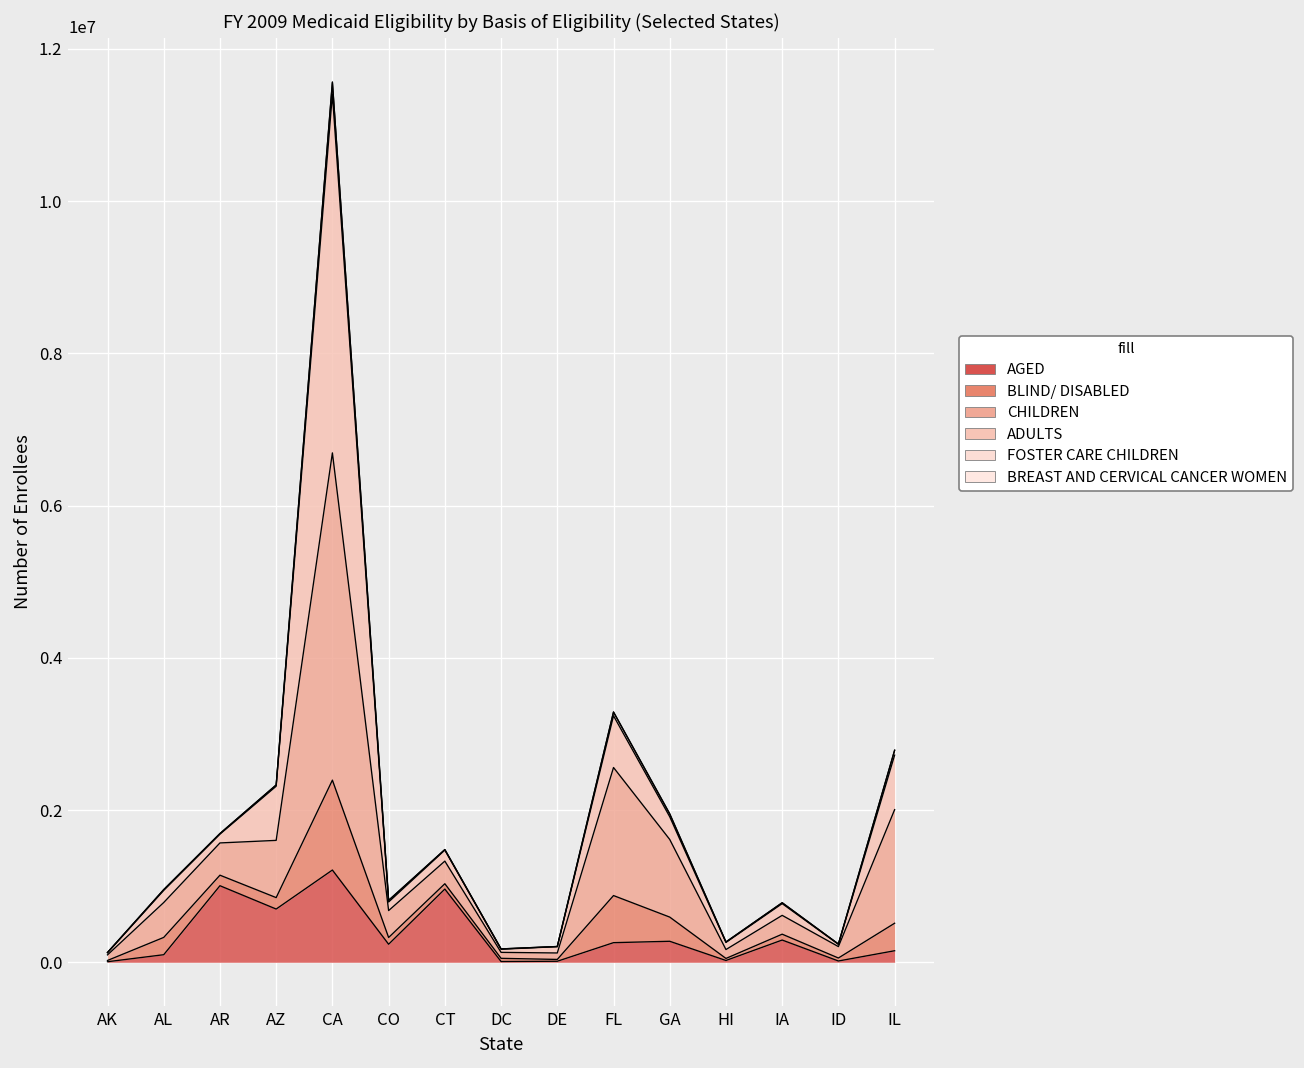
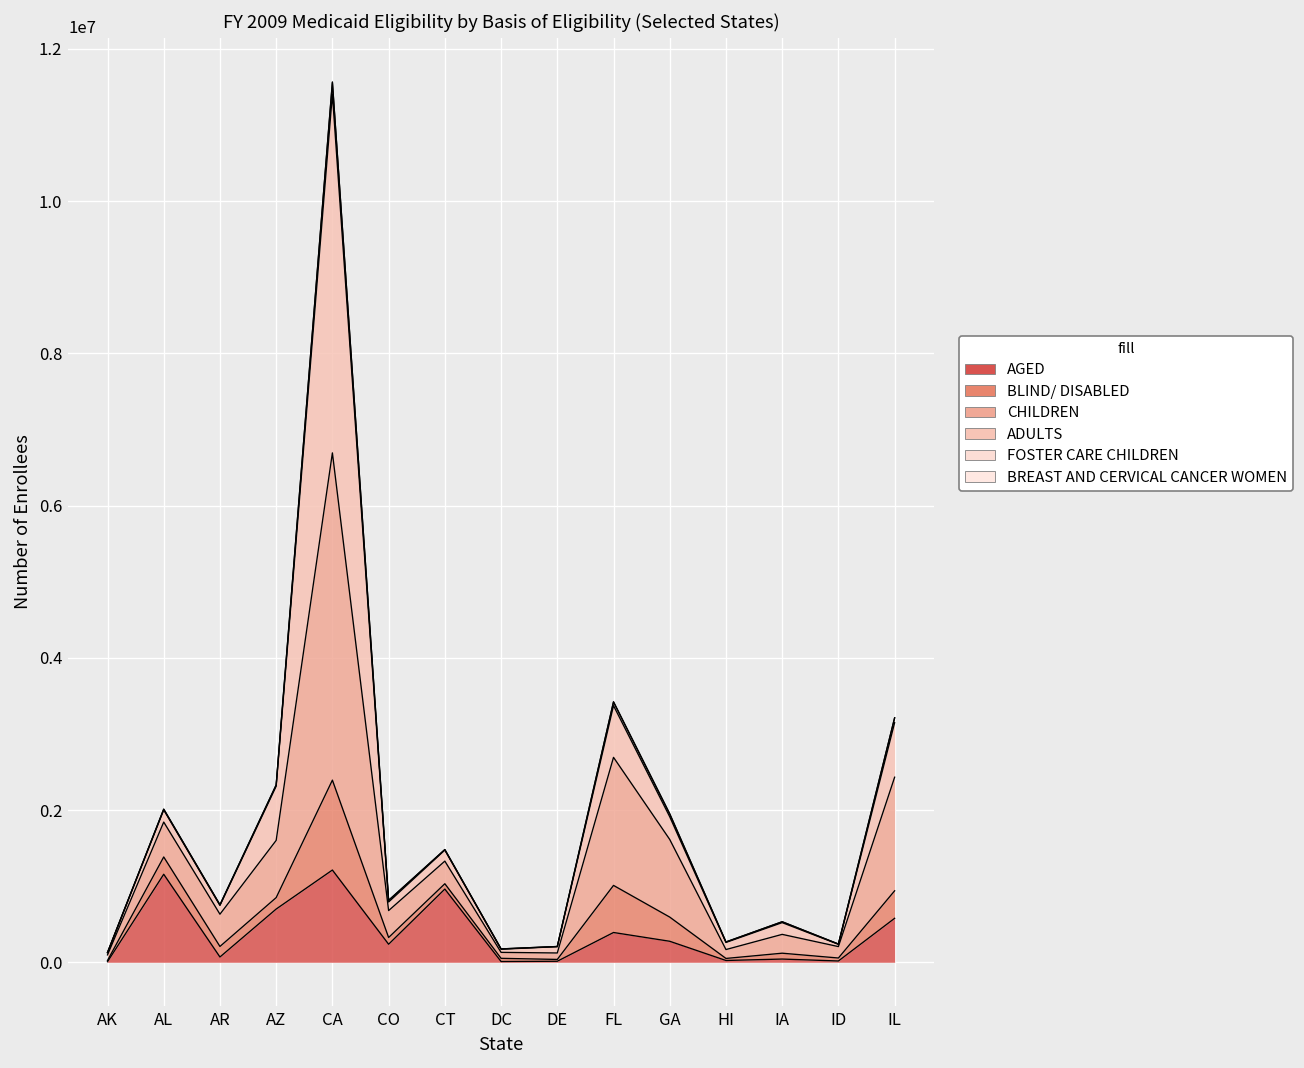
  {
    "AGED": {
-     "AL": 100000,
-     "AR": 1000000,
+     "AL": 1200000,
+     "AR": 100000,
      "AZ": 700000,
      "CA": 1200000,
      "CO": 200000,
      "CT": 1000000,
      "DC": 0,
-     "FL": 300000,
+     "FL": 400000,
      "GA": 300000,
-     "IA": 300000,
-     "IL": 200000
+     "IA": 0,
+     "IL": 600000
    }
  }
